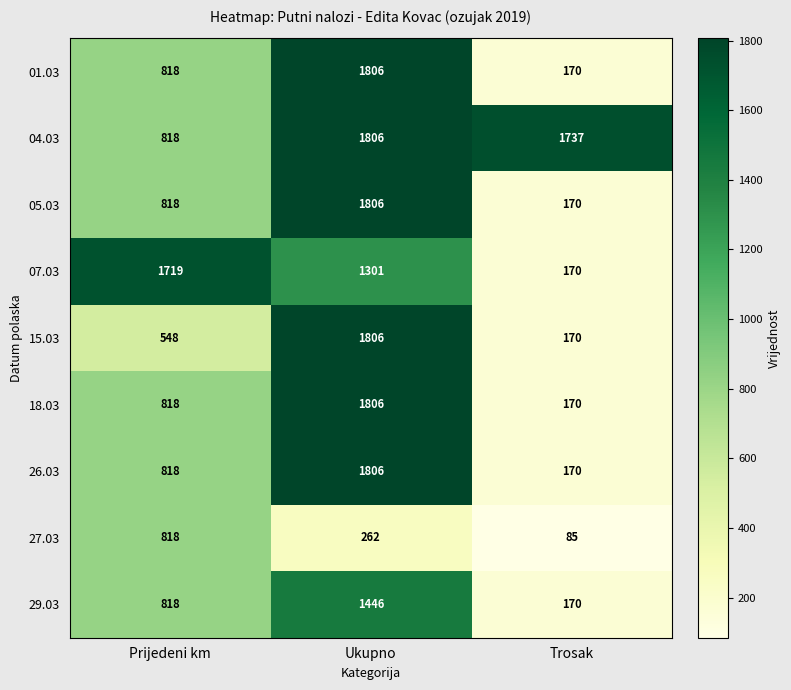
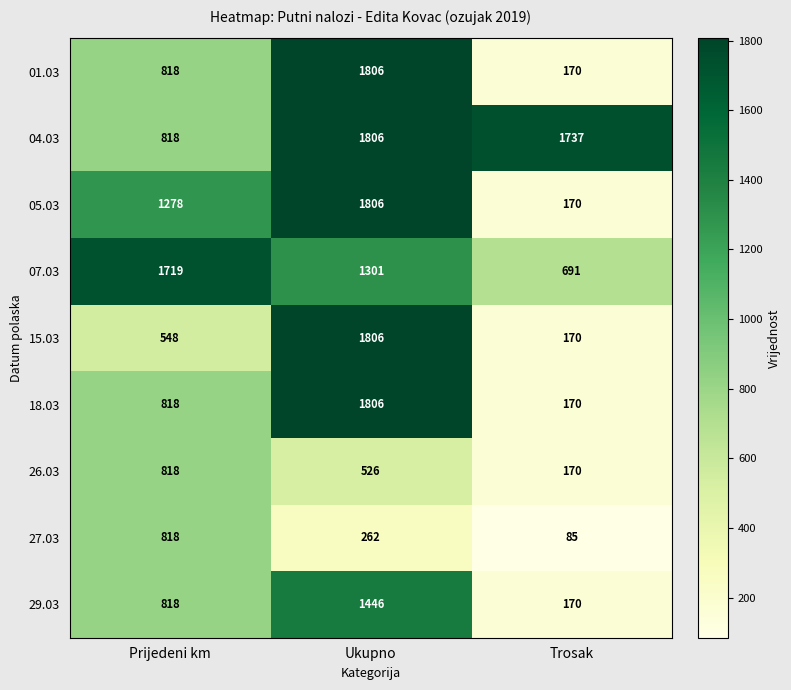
  {
    "01.03": {
      "Prijedeni km": 818,
      "Ukupno": 1806,
      "Trosak": 170
    },
    "04.03": {
      "Prijedeni km": 818,
      "Ukupno": 1806,
      "Trosak": 1737
    },
    "05.03": {
-     "Prijedeni km": 818,
+     "Prijedeni km": 1278,
      "Ukupno": 1806,
      "Trosak": 170
    },
    "07.03": {
      "Prijedeni km": 1719,
      "Ukupno": 1301,
-     "Trosak": 170
+     "Trosak": 691
    },
    "15.03": {
      "Prijedeni km": 548,
      "Ukupno": 1806,
      "Trosak": 170
    },
    "18.03": {
      "Prijedeni km": 818,
      "Ukupno": 1806,
      "Trosak": 170
    },
    "26.03": {
      "Prijedeni km": 818,
-     "Ukupno": 1806,
+     "Ukupno": 526,
      "Trosak": 170
    },
    "27.03": {
      "Prijedeni km": 818,
      "Ukupno": 262,
      "Trosak": 85
    },
    "29.03": {
      "Prijedeni km": 818,
      "Ukupno": 1446,
      "Trosak": 170
    }
  }
